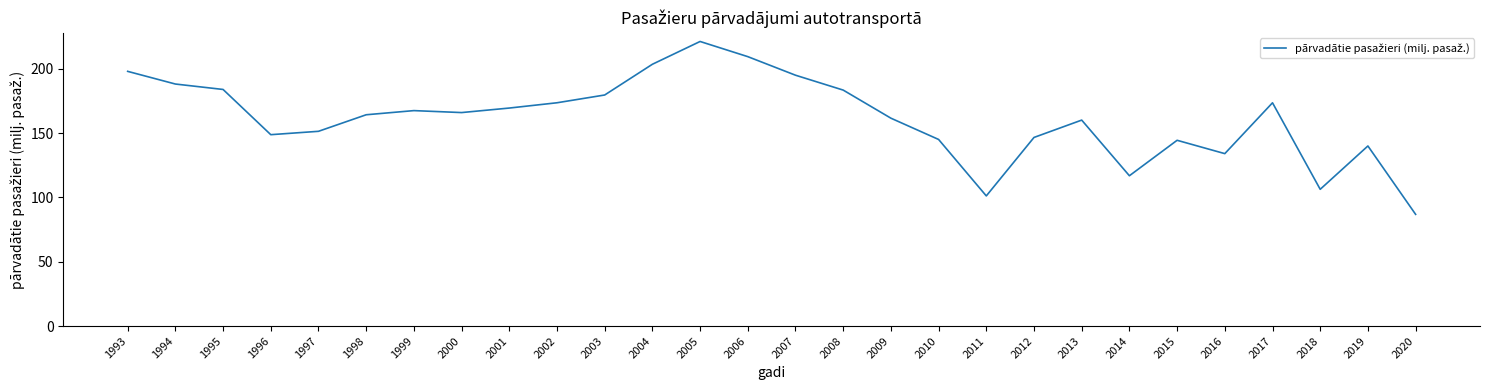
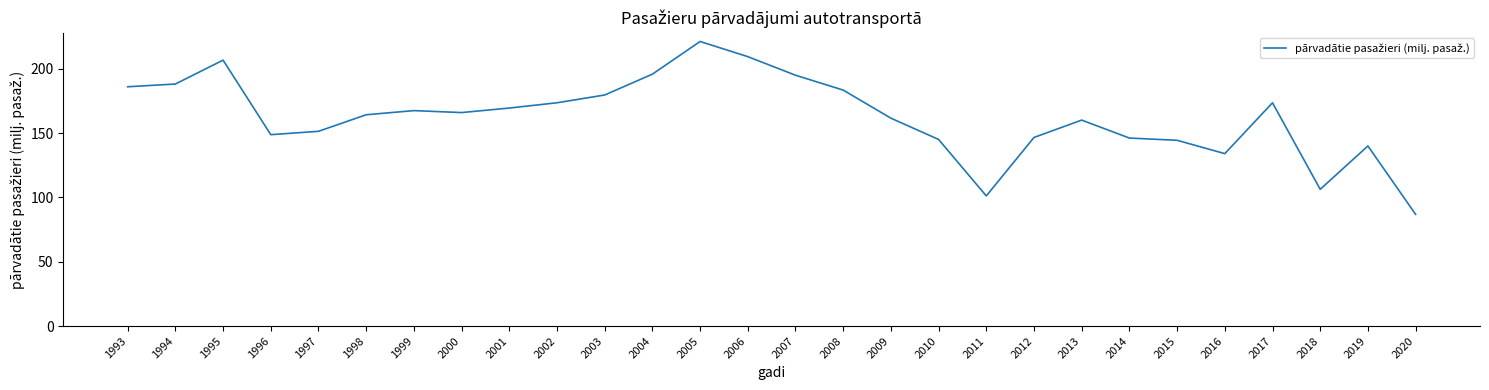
  {
-   "1993": 198,
+   "1993": 186,
    "1994": 188,
-   "1995": 184,
+   "1995": 207,
    "1996": 149,
    "1997": 151,
    "1998": 164,
    "1999": 167,
    "2000": 166,
    "2001": 169,
    "2002": 174,
    "2003": 180,
-   "2004": 203,
+   "2004": 196,
    "2005": 221,
    "2006": 209,
    "2007": 195,
    "2008": 183,
    "2009": 162,
    "2010": 145,
    "2011": 101,
    "2012": 147,
    "2013": 160,
-   "2014": 117,
+   "2014": 146,
    "2015": 144,
    "2016": 134,
    "2017": 174,
    "2018": 106,
    "2019": 140,
    "2020": 87
  }
